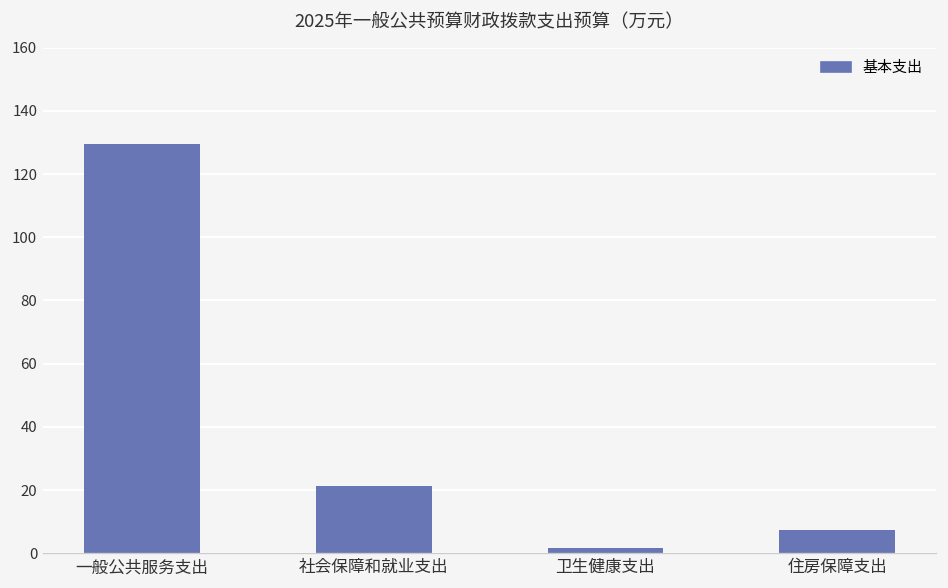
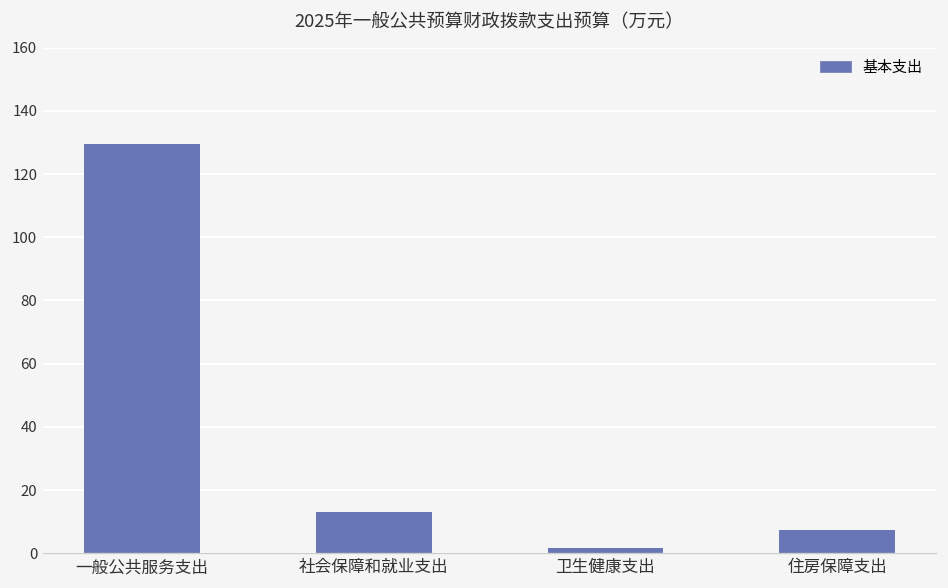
  {
    "一般公共服务支出": 129,
-   "社会保障和就业支出": 21,
+   "社会保障和就业支出": 13,
    "卫生健康支出": 2,
    "住房保障支出": 7
  }
